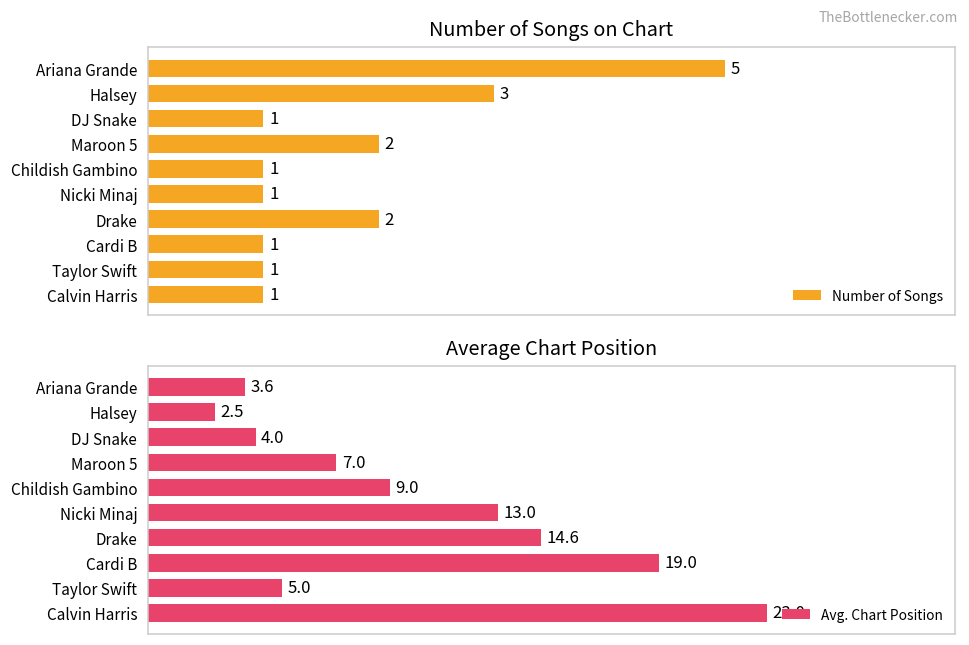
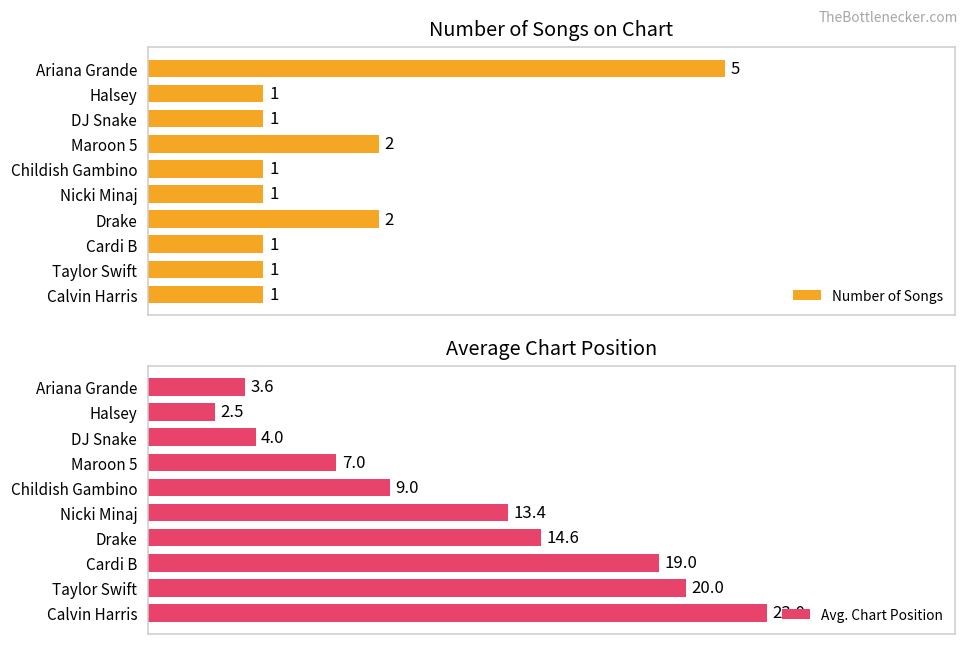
  {
    "Number of Songs on Chart": {
      "Ariana Grande": 5,
-     "Halsey": 3,
+     "Halsey": 1,
      "DJ Snake": 1,
      "Maroon 5": 2,
      "Childish Gambino": 1,
      "Nicki Minaj": 1,
      "Drake": 2,
      "Cardi B": 1,
      "Taylor Swift": 1,
      "Calvin Harris": 1
    },
    "Average Chart Position": {
      "Ariana Grande": 3.6,
      "Halsey": 2.5,
      "DJ Snake": 4.0,
      "Maroon 5": 7.0,
      "Childish Gambino": 9.0,
-     "Nicki Minaj": 13.0,
+     "Nicki Minaj": 13.4,
      "Drake": 14.6,
      "Cardi B": 19.0,
-     "Taylor Swift": 5.0,
+     "Taylor Swift": 20.0,
      "Calvin Harris": 23.0
    }
  }
